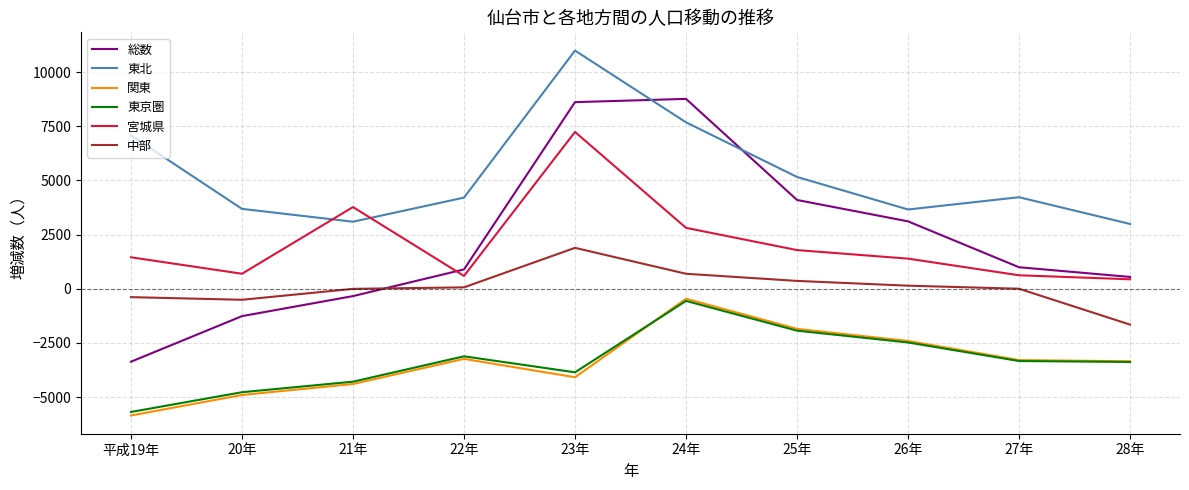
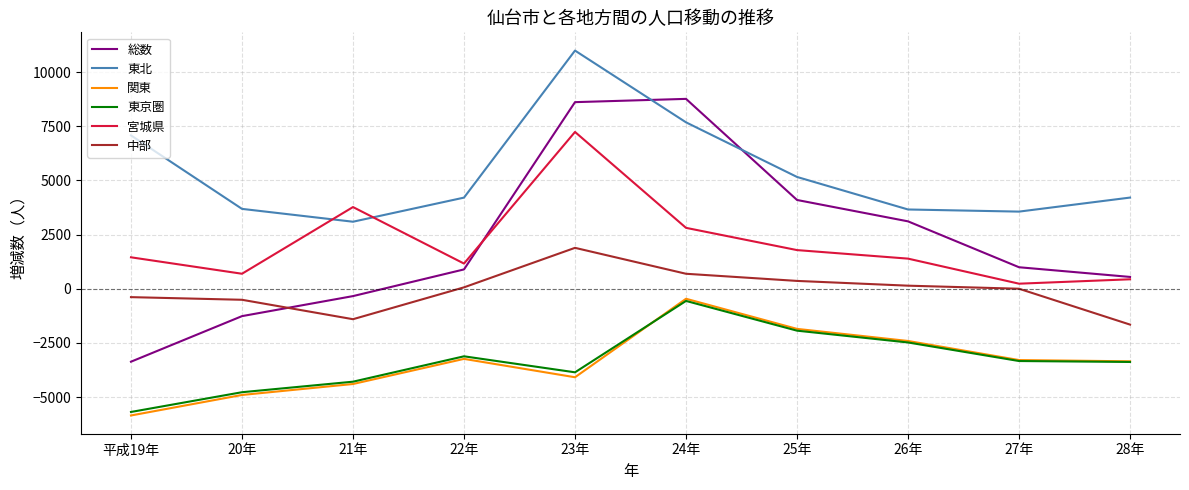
  {
    "総数": {
      "平成19年": -3400,
      "20年": -1300,
      "21年": -300,
      "22年": 900,
      "23年": 8600,
      "24年": 8800,
      "25年": 4100,
      "26年": 3100,
      "27年": 1000
    },
    "東北": {
      "20年": 3700,
      "21年": 3100,
      "22年": 4200,
      "23年": 11000,
      "24年": 7700,
      "25年": 5200,
      "26年": 3700,
-     "27年": 4200,
-     "28年": 3000
+     "27年": 3600,
+     "28年": 4200
    },
    "関東": {
      "平成19年": -5900,
      "20年": -4900,
      "22年": -3200,
      "23年": -4100
    },
    "東京圏": {
      "平成19年": -5700,
      "20年": -4800,
      "22年": -3100,
      "23年": -3900
    },
    "宮城県": {
      "平成19年": 1500,
      "20年": 700,
      "21年": 3800,
-     "22年": 600,
+     "22年": 1200,
      "23年": 7200,
      "24年": 2800,
      "25年": 1800,
      "26年": 1400,
-     "27年": 600
+     "27年": 200
    },
    "中部": {
      "平成19年": -400,
      "20年": -500,
-     "21年": 0,
+     "21年": -1400,
      "22年": 100,
      "23年": 1900,
      "24年": 700,
      "25年": 400,
      "26年": 100,
      "27年": 0,
      "28年": -1700
    }
  }
